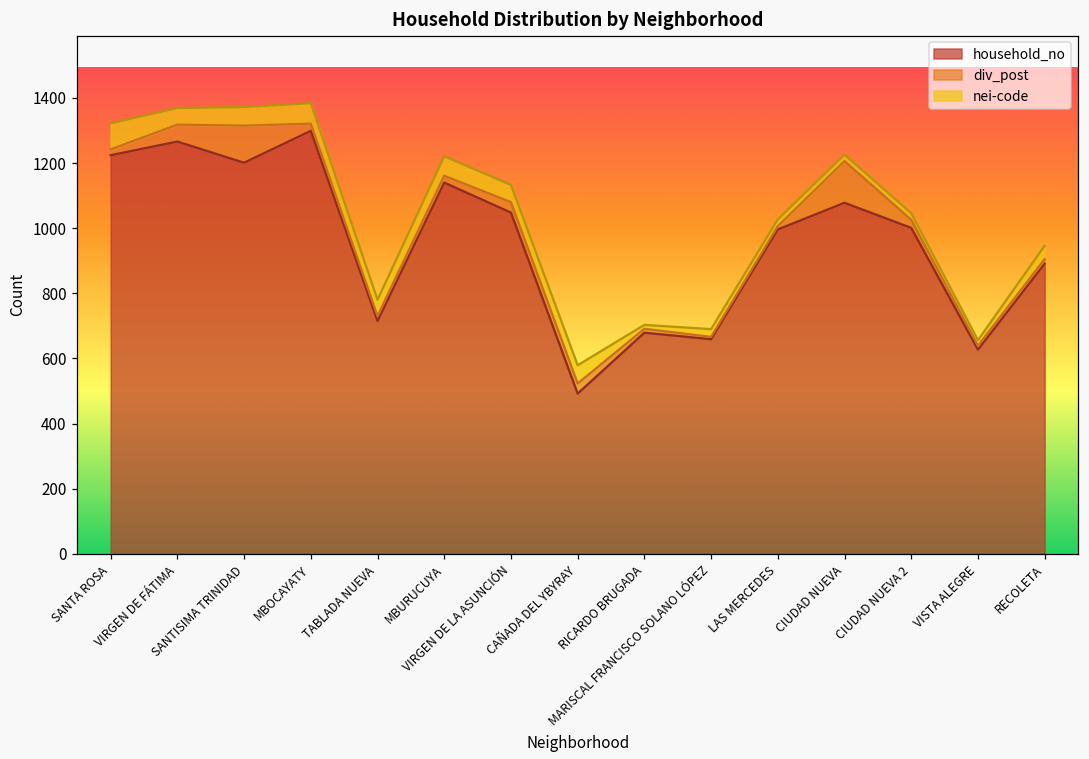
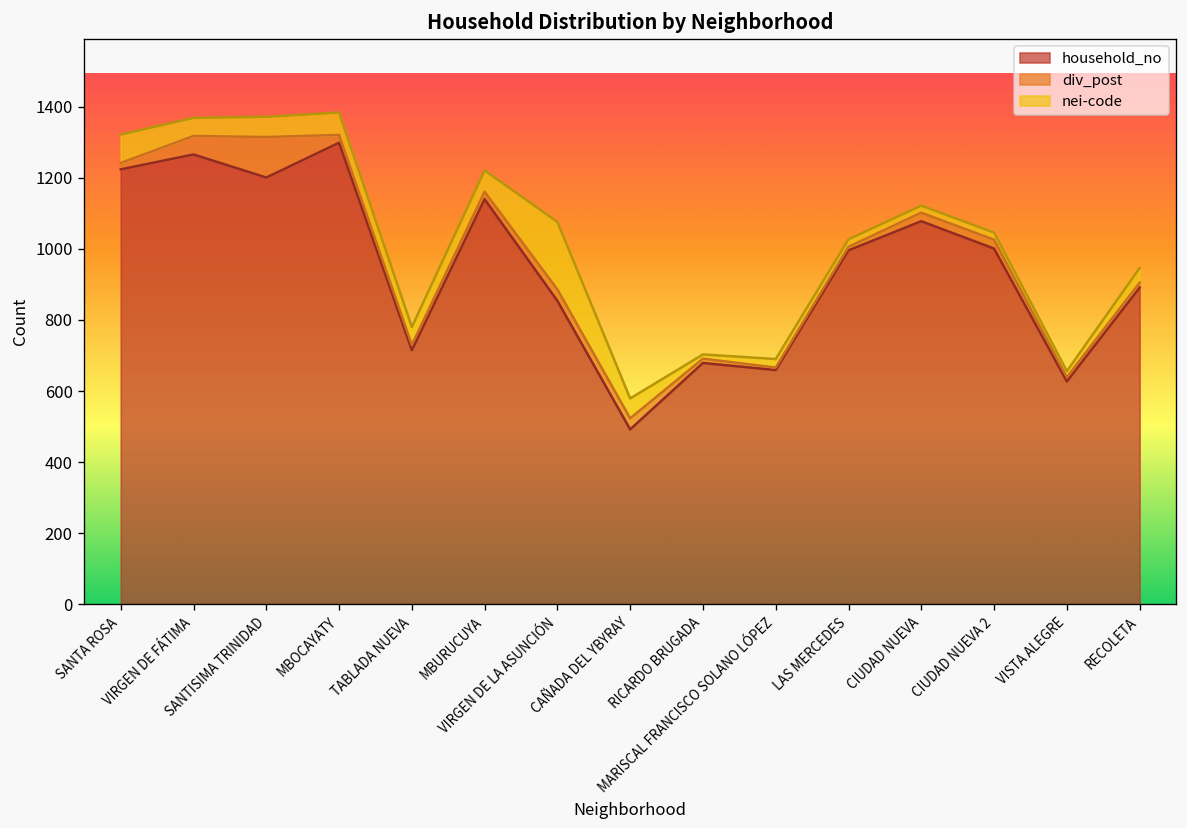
  {
    "household_no": {
      "SANTA ROSA": 1220,
      "VIRGEN DE FÁTIMA": 1270,
      "SANTISIMA TRINIDAD": 1200,
      "MBOCAYATY": 1300,
      "TABLADA NUEVA": 720,
      "MBURUCUYA": 1140,
-     "VIRGEN DE LA ASUNCIÓN": 1050,
+     "VIRGEN DE LA ASUNCIÓN": 850,
      "CAÑADA DEL YBYRAY": 490,
      "RICARDO BRUGADA": 680,
      "LAS MERCEDES": 1000,
      "CIUDAD NUEVA": 1080,
      "CIUDAD NUEVA 2": 1000,
      "VISTA ALEGRE": 630,
      "RECOLETA": 890
    },
    "div_post": {
      "SANTA ROSA": 20,
      "VIRGEN DE FÁTIMA": 50,
      "SANTISIMA TRINIDAD": 110,
      "MBOCAYATY": 20,
      "TABLADA NUEVA": 20,
      "MBURUCUYA": 20,
      "VIRGEN DE LA ASUNCIÓN": 30,
      "CAÑADA DEL YBYRAY": 30,
      "RICARDO BRUGADA": 10,
      "LAS MERCEDES": 10,
-     "CIUDAD NUEVA": 130,
+     "CIUDAD NUEVA": 20,
      "CIUDAD NUEVA 2": 30,
      "VISTA ALEGRE": 10,
      "RECOLETA": 10
    },
    "nei-code": {
      "SANTA ROSA": 80,
      "VIRGEN DE FÁTIMA": 50,
      "SANTISIMA TRINIDAD": 60,
      "MBOCAYATY": 60,
      "TABLADA NUEVA": 50,
      "MBURUCUYA": 60,
-     "VIRGEN DE LA ASUNCIÓN": 50,
+     "VIRGEN DE LA ASUNCIÓN": 190,
      "CAÑADA DEL YBYRAY": 60,
      "RICARDO BRUGADA": 10,
      "MARISCAL FRANCISCO SOLANO LÓPEZ": 20,
      "LAS MERCEDES": 20,
      "CIUDAD NUEVA": 20,
      "CIUDAD NUEVA 2": 20,
      "VISTA ALEGRE": 20,
      "RECOLETA": 40
    }
  }
